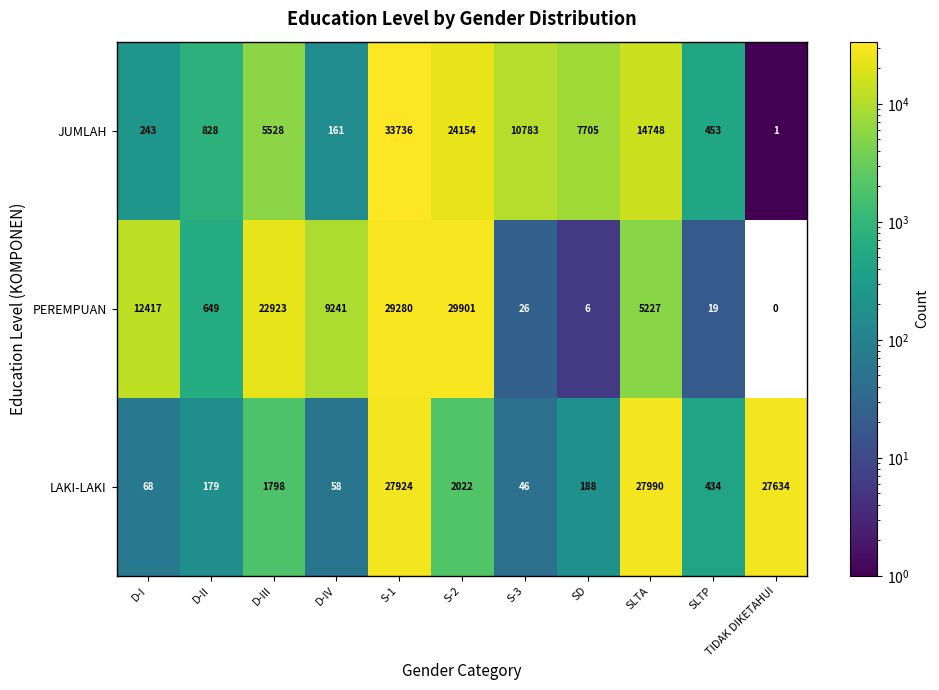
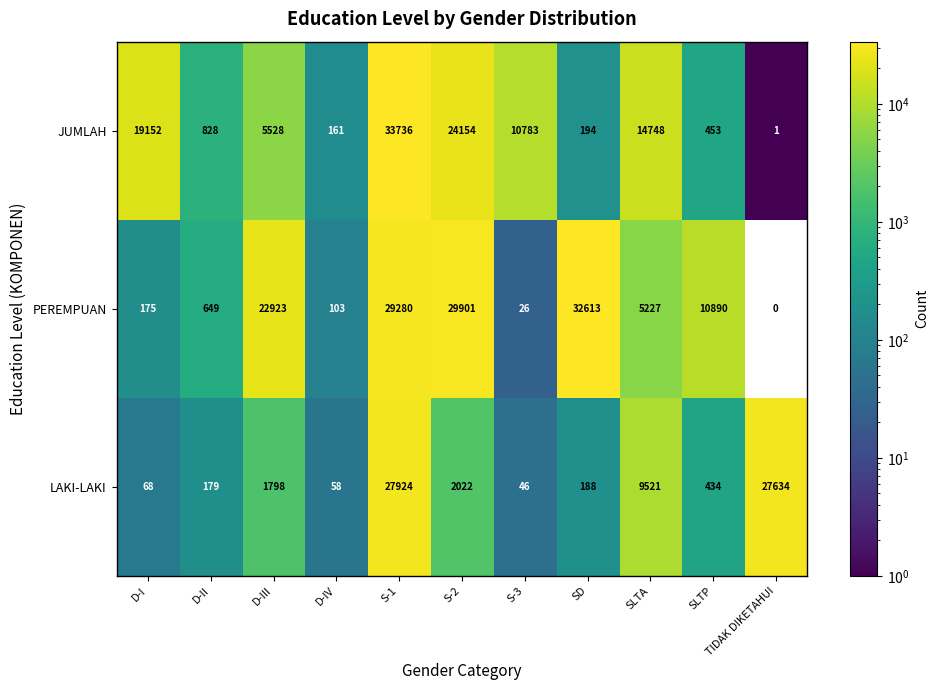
  {
    "JUMLAH": {
-     "D-I": 243,
+     "D-I": 19152,
      "D-II": 828,
      "D-III": 5528,
      "D-IV": 161,
      "S-1": 33736,
      "S-2": 24154,
      "S-3": 10783,
-     "SD": 7705,
+     "SD": 194,
      "SLTA": 14748,
      "SLTP": 453,
      "TIDAK DIKETAHUI": 1
    },
    "PEREMPUAN": {
-     "D-I": 12417,
+     "D-I": 175,
      "D-II": 649,
      "D-III": 22923,
-     "D-IV": 9241,
+     "D-IV": 103,
      "S-1": 29280,
      "S-2": 29901,
      "S-3": 26,
-     "SD": 6,
+     "SD": 32613,
      "SLTA": 5227,
-     "SLTP": 19,
+     "SLTP": 10890,
      "TIDAK DIKETAHUI": 0
    },
    "LAKI-LAKI": {
      "D-I": 68,
      "D-II": 179,
      "D-III": 1798,
      "D-IV": 58,
      "S-1": 27924,
      "S-2": 2022,
      "S-3": 46,
      "SD": 188,
-     "SLTA": 27990,
+     "SLTA": 9521,
      "SLTP": 434,
      "TIDAK DIKETAHUI": 27634
    }
  }
